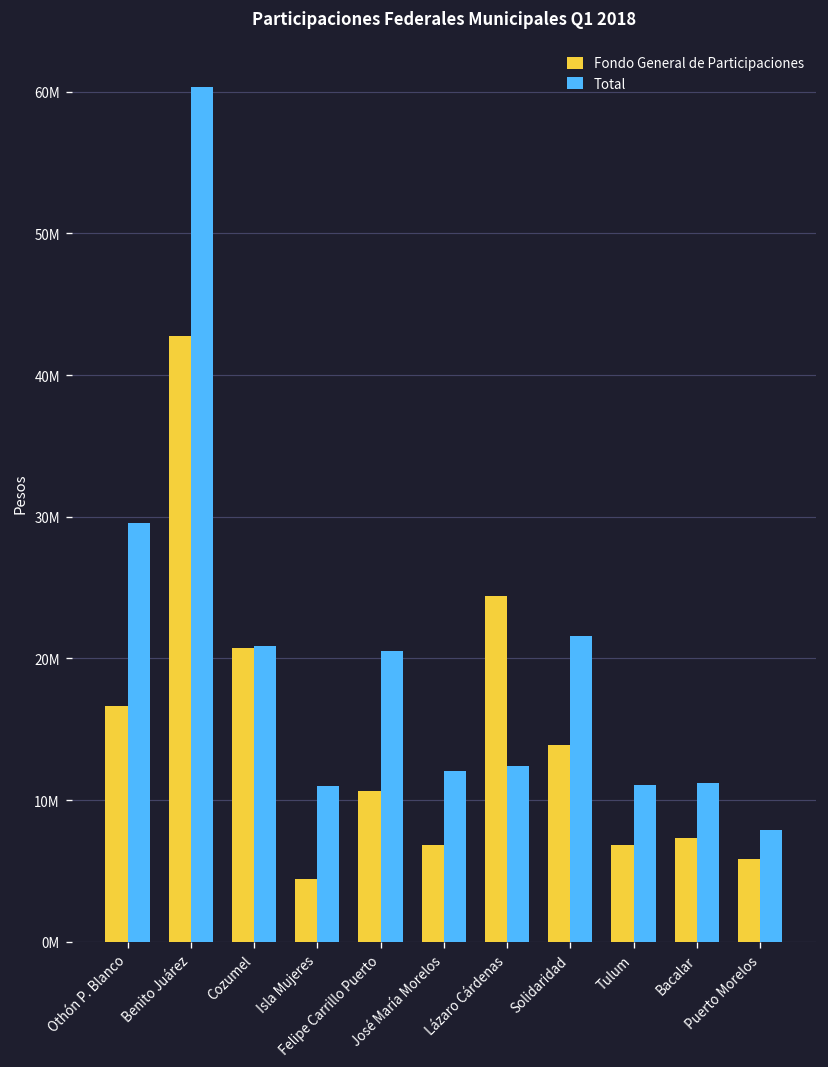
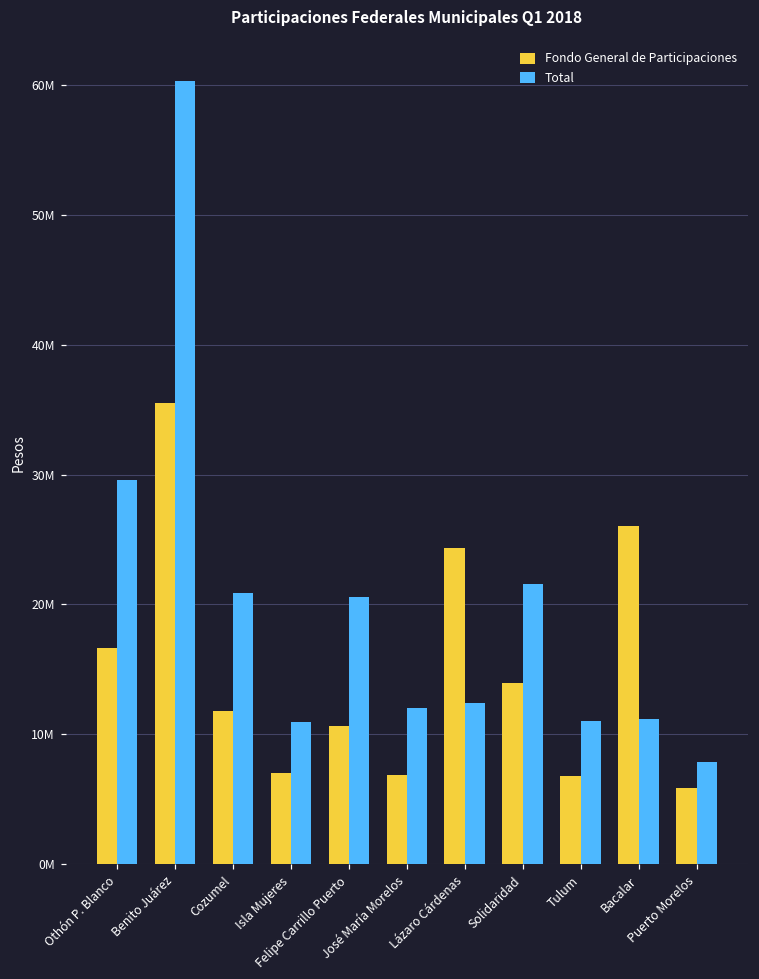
  {
    "Fondo General de Participaciones": {
      "Othón P. Blanco": 16700000,
-     "Benito Juárez": 42800000,
-     "Cozumel": 20700000,
-     "Isla Mujeres": 4400000,
+     "Benito Juárez": 35500000,
+     "Cozumel": 11800000,
+     "Isla Mujeres": 7000000,
      "Felipe Carrillo Puerto": 10700000,
      "José María Morelos": 6800000,
      "Lázaro Cárdenas": 24400000,
      "Solidaridad": 13900000,
      "Tulum": 6800000,
-     "Bacalar": 7300000,
+     "Bacalar": 26000000,
      "Puerto Morelos": 5800000
    },
    "Total": {
      "Othón P. Blanco": 29600000,
      "Benito Juárez": 60300000,
      "Cozumel": 20800000,
      "Isla Mujeres": 11000000,
      "Felipe Carrillo Puerto": 20500000,
      "José María Morelos": 12000000,
      "Lázaro Cárdenas": 12400000,
      "Solidaridad": 21600000,
      "Tulum": 11000000,
      "Bacalar": 11200000,
      "Puerto Morelos": 7900000
    }
  }
